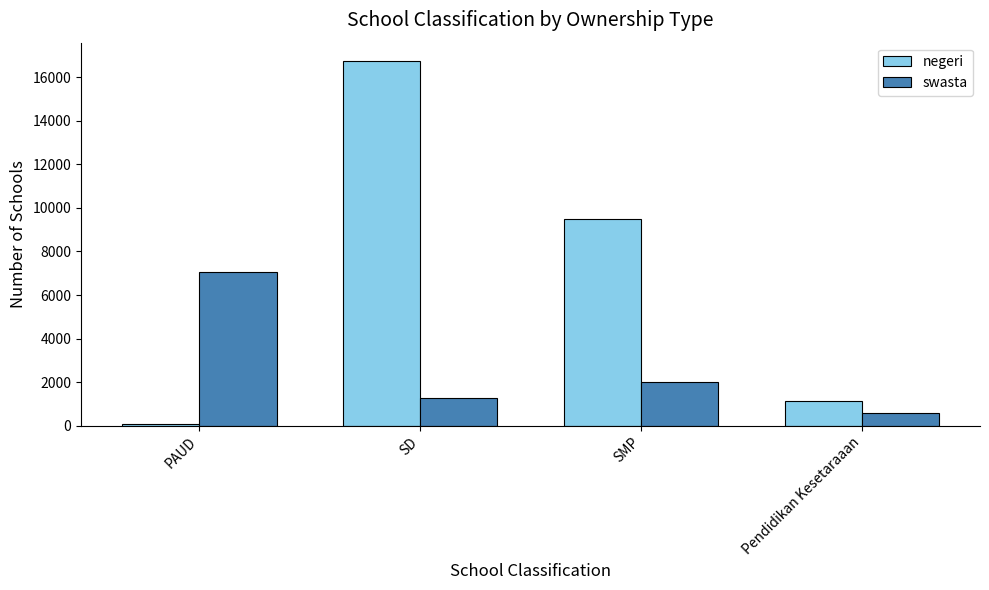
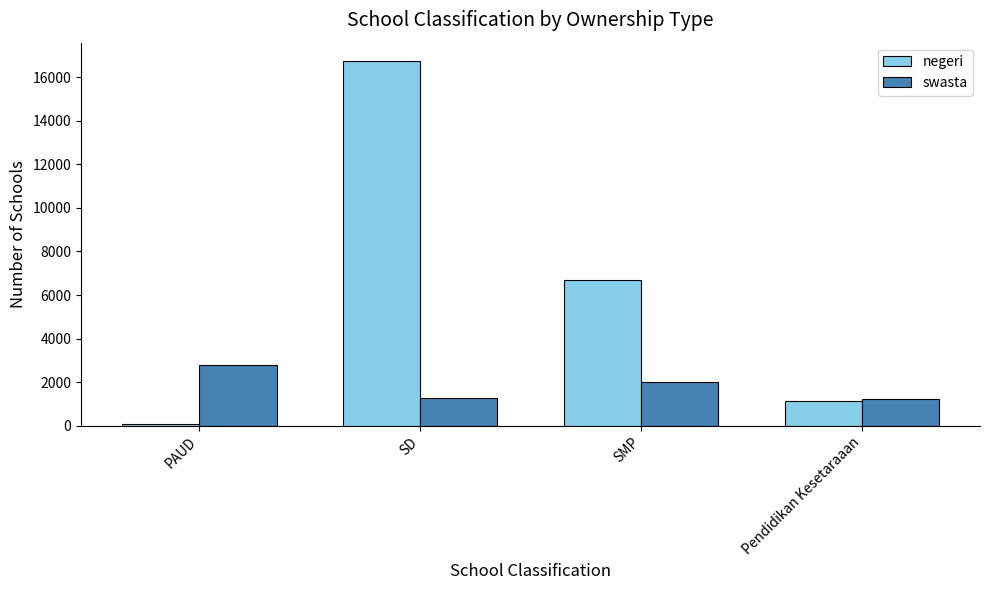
  {
    "negeri": {
      "SD": 16700,
-     "SMP": 9500,
+     "SMP": 6700,
      "Pendidikan Kesetaraaan": 1100
    },
    "swasta": {
-     "PAUD": 7000,
+     "PAUD": 2800,
      "SD": 1300,
      "SMP": 2000,
-     "Pendidikan Kesetaraaan": 600
+     "Pendidikan Kesetaraaan": 1200
    }
  }
